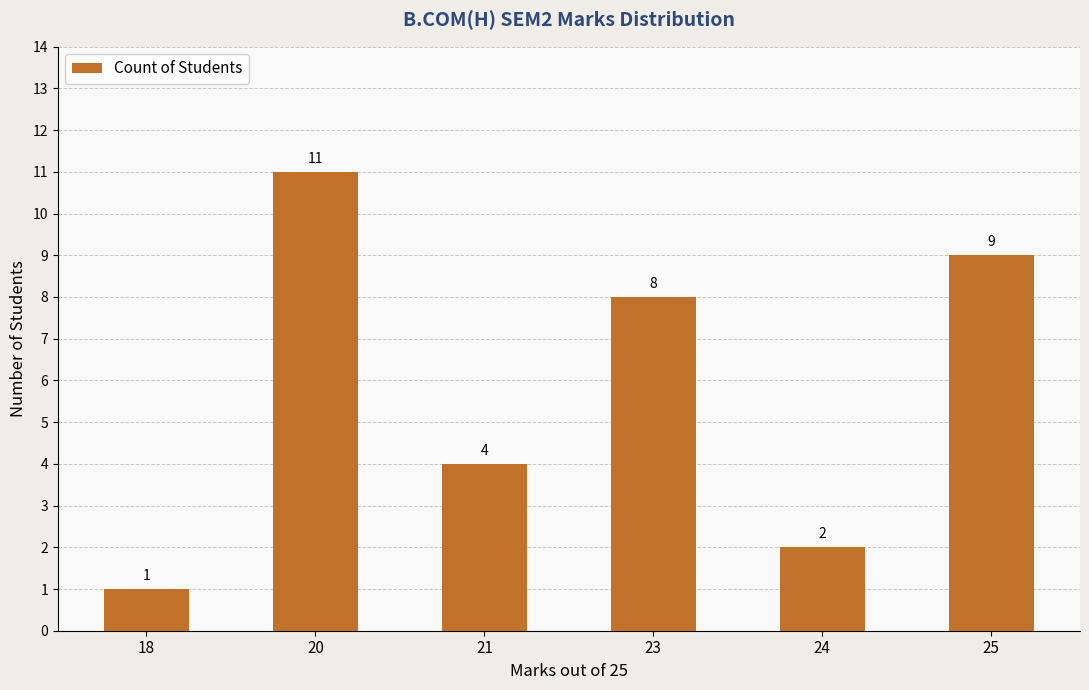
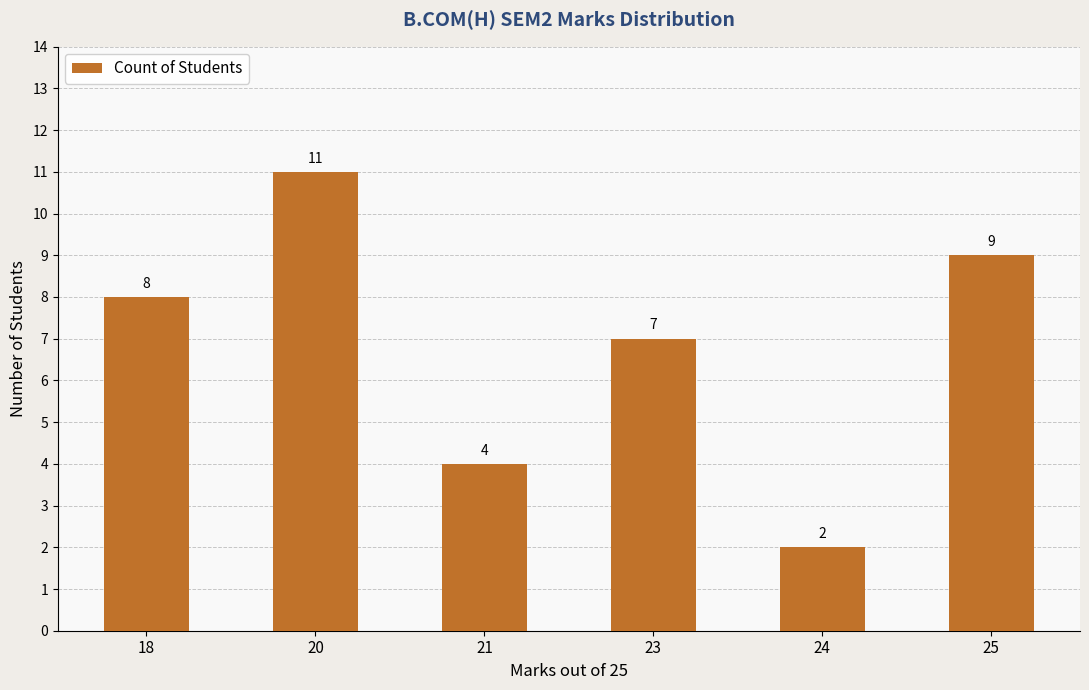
  {
-   "18": 1,
+   "18": 8,
    "20": 11,
    "21": 4,
-   "23": 8,
+   "23": 7,
    "24": 2,
    "25": 9
  }
